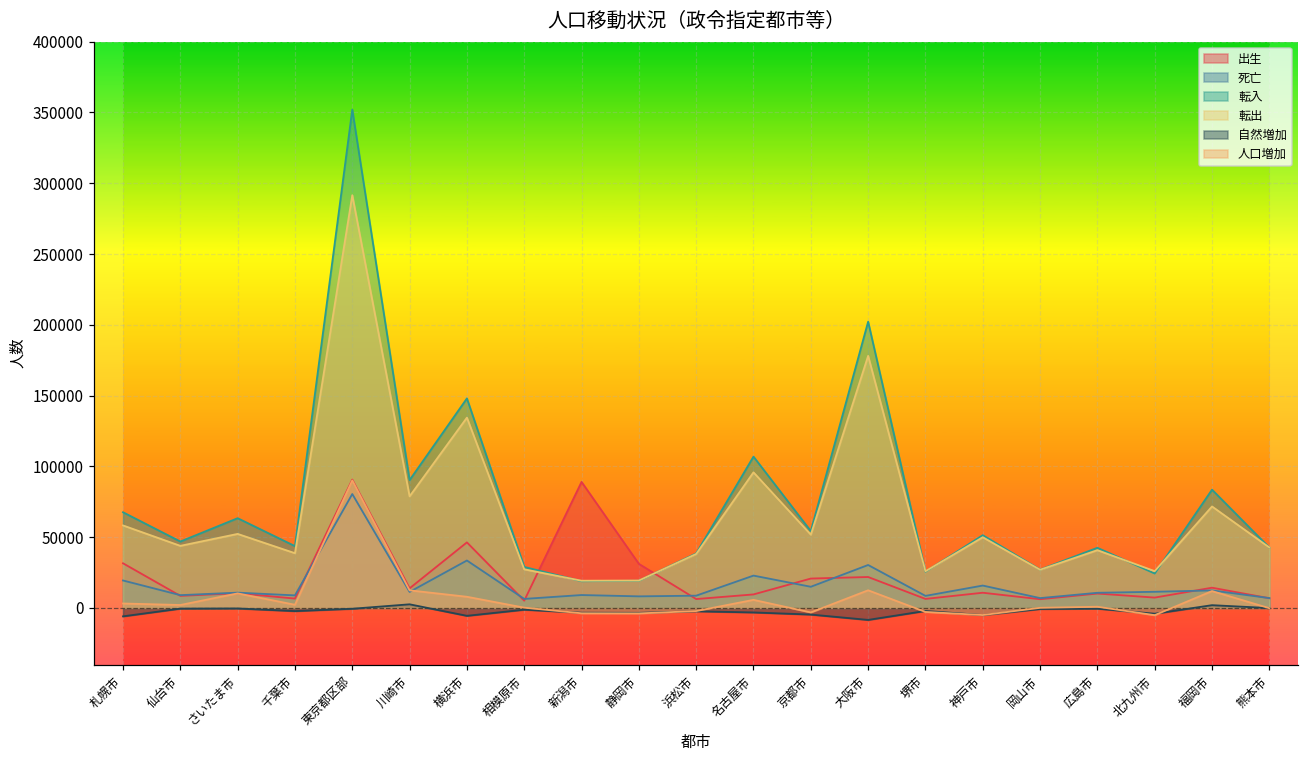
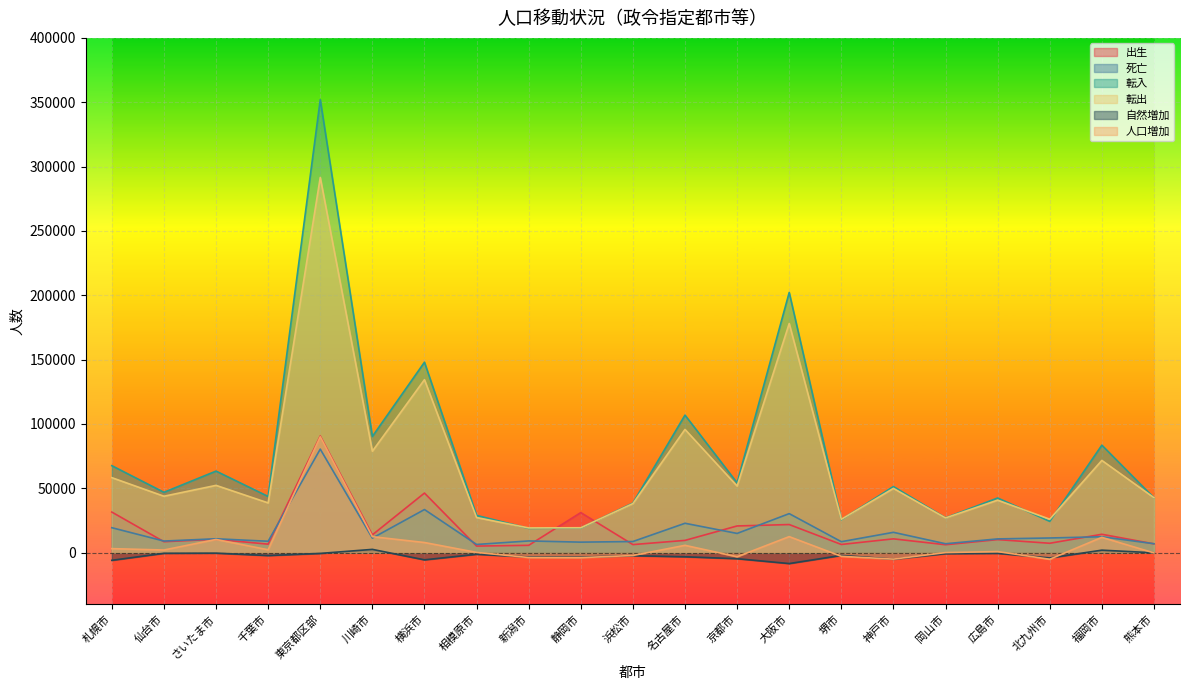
  {
    "出生": {
      "札幌市": 32000,
      "千葉市": 7000,
      "横浜市": 46000,
-     "新潟市": 89000,
+     "新潟市": 6000,
      "静岡市": 31000,
      "浜松市": 6000,
      "名古屋市": 10000,
      "京都市": 21000,
      "大阪市": 22000,
      "堺市": 6000,
      "神戸市": 11000,
      "北九州市": 7000
    }
  }
